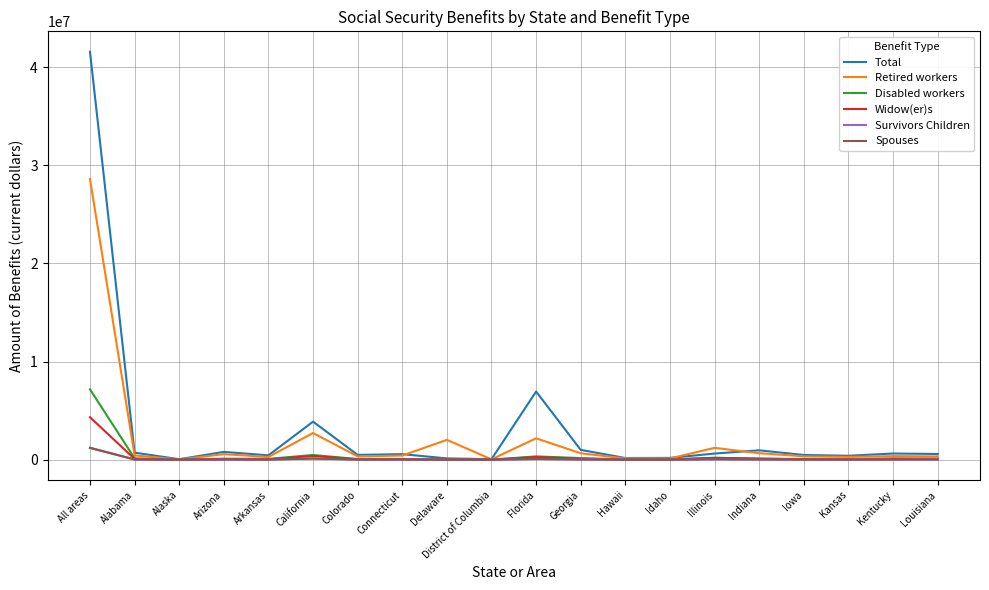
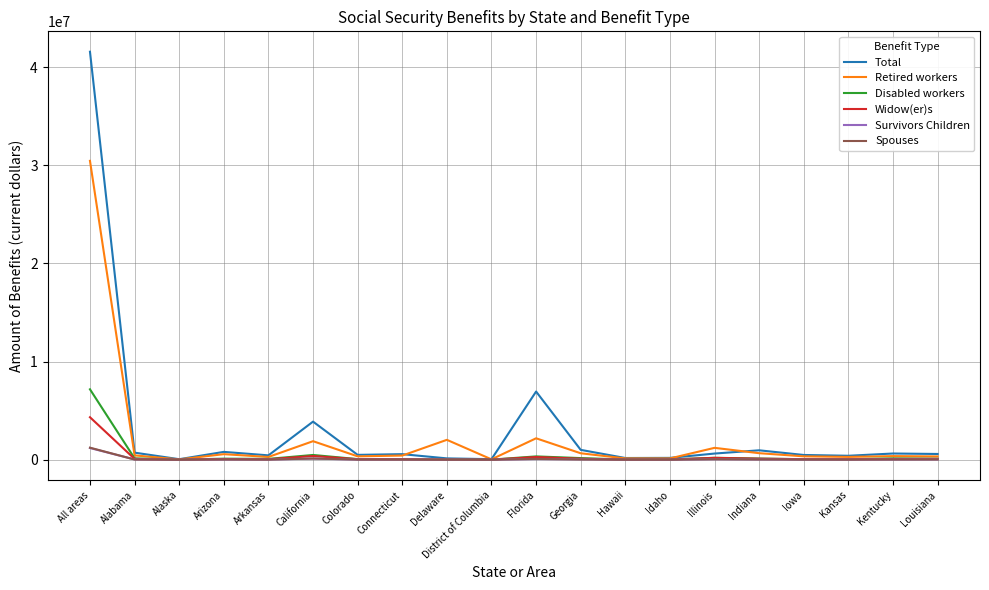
  {
    "Total": {
      "All areas": 42000000,
      "Alabama": 1000000,
      "California": 4000000,
      "Florida": 7000000,
      "Georgia": 1000000,
      "Illinois": 1000000,
      "Indiana": 1000000,
      "Kentucky": 1000000
    },
    "Retired workers": {
-     "All areas": 29000000,
+     "All areas": 30000000,
      "Alabama": 0,
-     "California": 3000000,
+     "California": 2000000,
      "Delaware": 2000000,
      "Florida": 2000000,
      "Georgia": 1000000,
      "Illinois": 1000000,
      "Indiana": 1000000
    },
    "Disabled workers": {
      "All areas": 7000000
    },
    "Widow(er)s": {
      "All areas": 4000000
    }
  }
